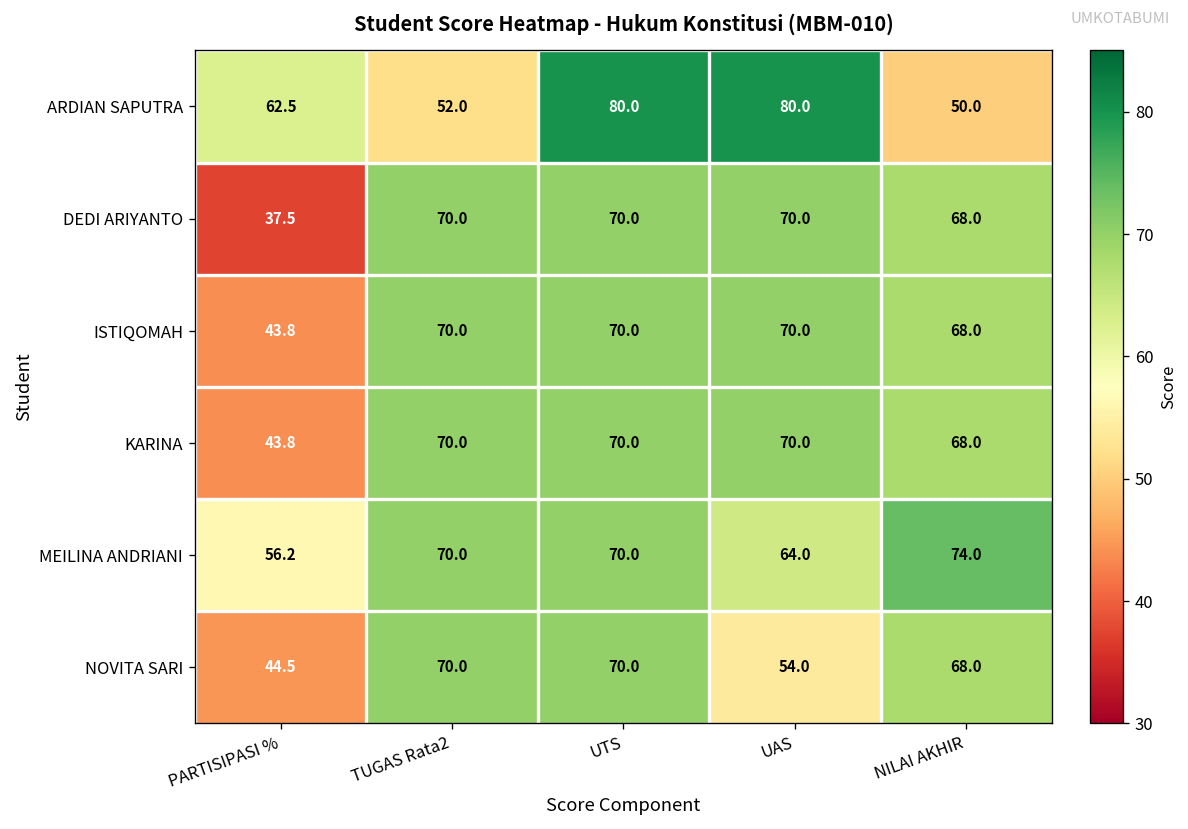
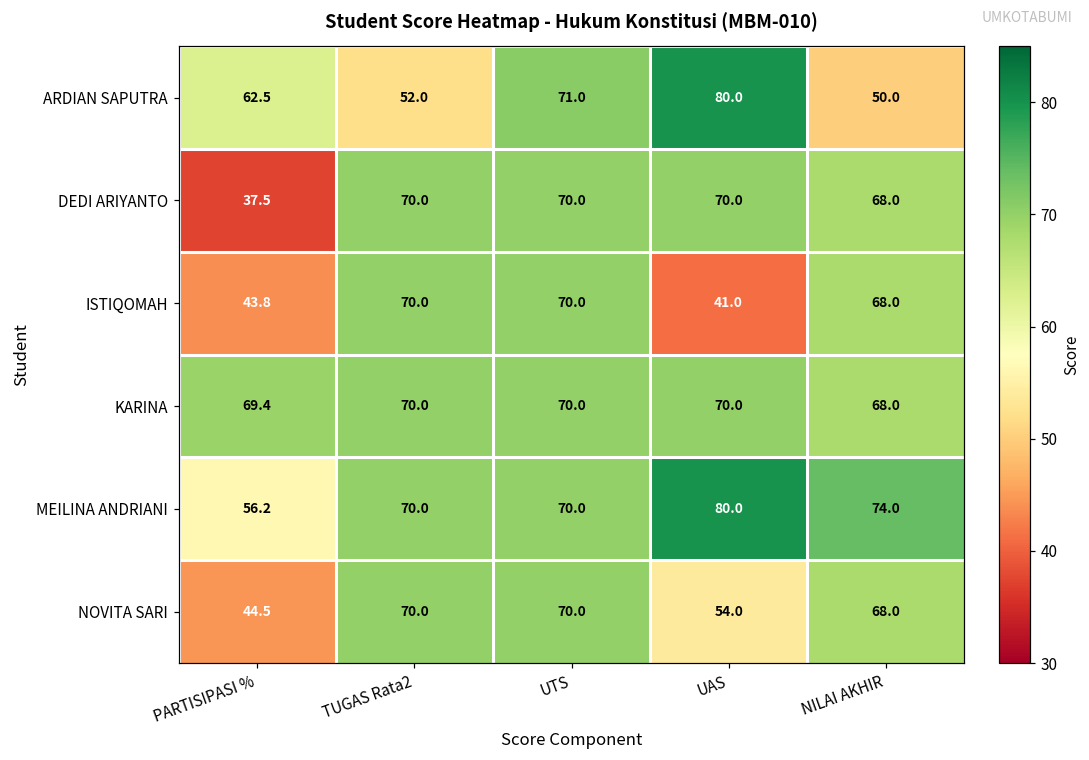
  {
    "ARDIAN SAPUTRA": {
      "PARTISIPASI %": 62.5,
      "TUGAS Rata2": 52.0,
-     "UTS": 80.0,
+     "UTS": 71.0,
      "UAS": 80.0,
      "NILAI AKHIR": 50.0
    },
    "DEDI ARIYANTO": {
      "PARTISIPASI %": 37.5,
      "TUGAS Rata2": 70.0,
      "UTS": 70.0,
      "UAS": 70.0,
      "NILAI AKHIR": 68.0
    },
    "ISTIQOMAH": {
      "PARTISIPASI %": 43.8,
      "TUGAS Rata2": 70.0,
      "UTS": 70.0,
-     "UAS": 70.0,
+     "UAS": 41.0,
      "NILAI AKHIR": 68.0
    },
    "KARINA": {
-     "PARTISIPASI %": 43.8,
+     "PARTISIPASI %": 69.4,
      "TUGAS Rata2": 70.0,
      "UTS": 70.0,
      "UAS": 70.0,
      "NILAI AKHIR": 68.0
    },
    "MEILINA ANDRIANI": {
      "PARTISIPASI %": 56.2,
      "TUGAS Rata2": 70.0,
      "UTS": 70.0,
-     "UAS": 64.0,
+     "UAS": 80.0,
      "NILAI AKHIR": 74.0
    },
    "NOVITA SARI": {
      "PARTISIPASI %": 44.5,
      "TUGAS Rata2": 70.0,
      "UTS": 70.0,
      "UAS": 54.0,
      "NILAI AKHIR": 68.0
    }
  }
